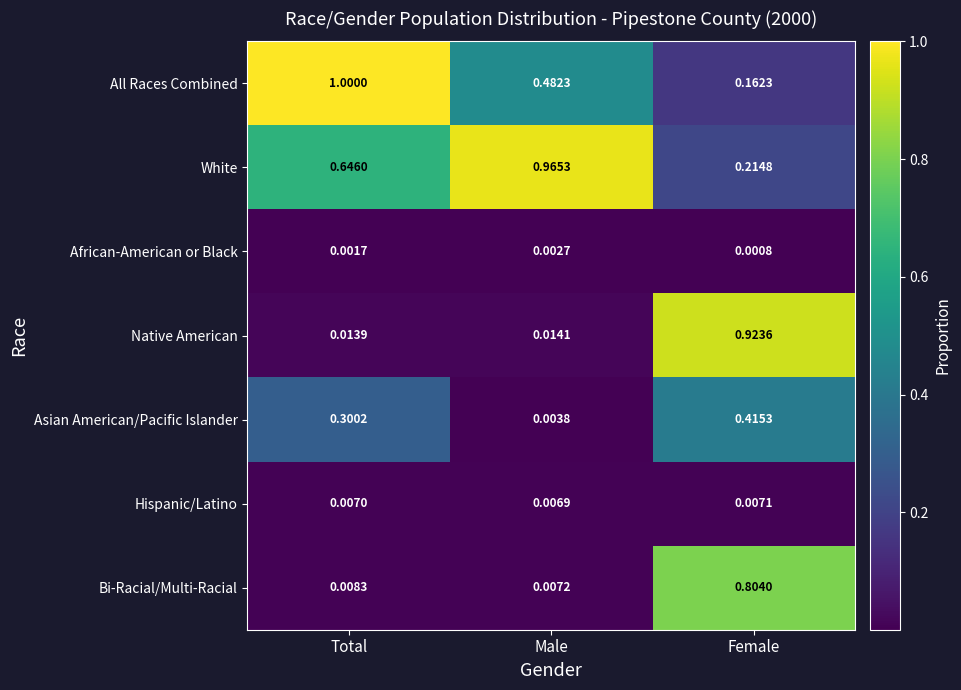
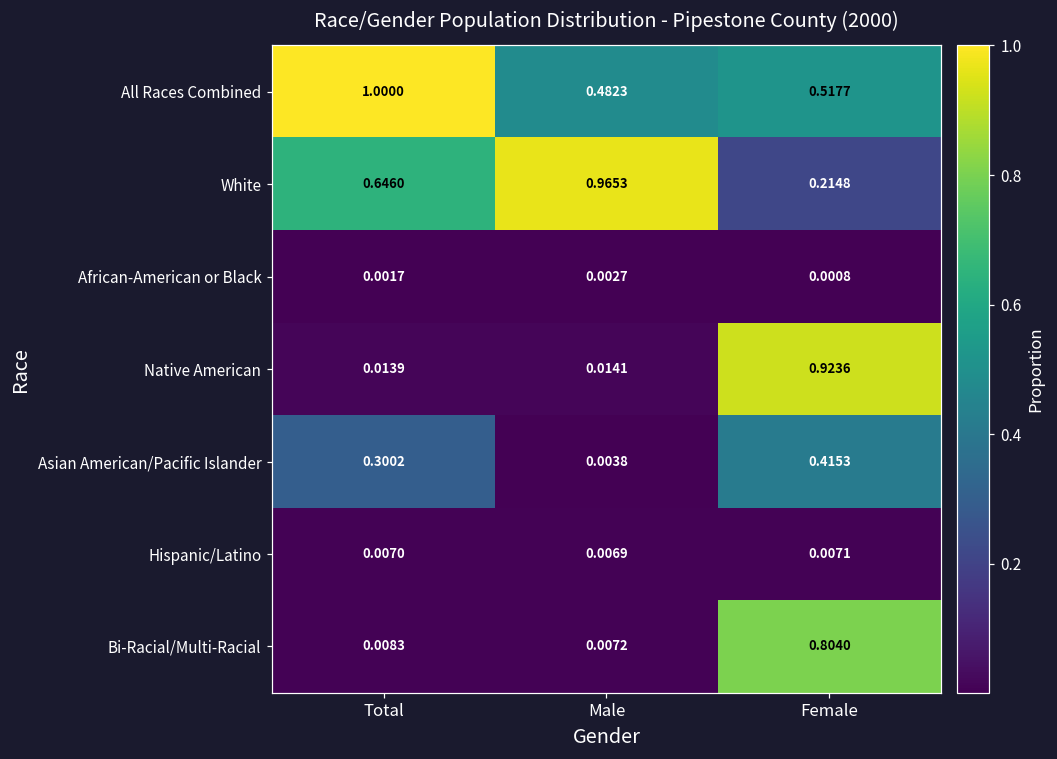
  {
    "All Races Combined": {
      "Total": 1.0000,
      "Male": 0.4823,
-     "Female": 0.1623
+     "Female": 0.5177
    },
    "White": {
      "Total": 0.6460,
      "Male": 0.9653,
      "Female": 0.2148
    },
    "African-American or Black": {
      "Total": 0.0017,
      "Male": 0.0027,
      "Female": 0.0008
    },
    "Native American": {
      "Total": 0.0139,
      "Male": 0.0141,
      "Female": 0.9236
    },
    "Asian American/Pacific Islander": {
      "Total": 0.3002,
      "Male": 0.0038,
      "Female": 0.4153
    },
    "Hispanic/Latino": {
      "Total": 0.0070,
      "Male": 0.0069,
      "Female": 0.0071
    },
    "Bi-Racial/Multi-Racial": {
      "Total": 0.0083,
      "Male": 0.0072,
      "Female": 0.8040
    }
  }
